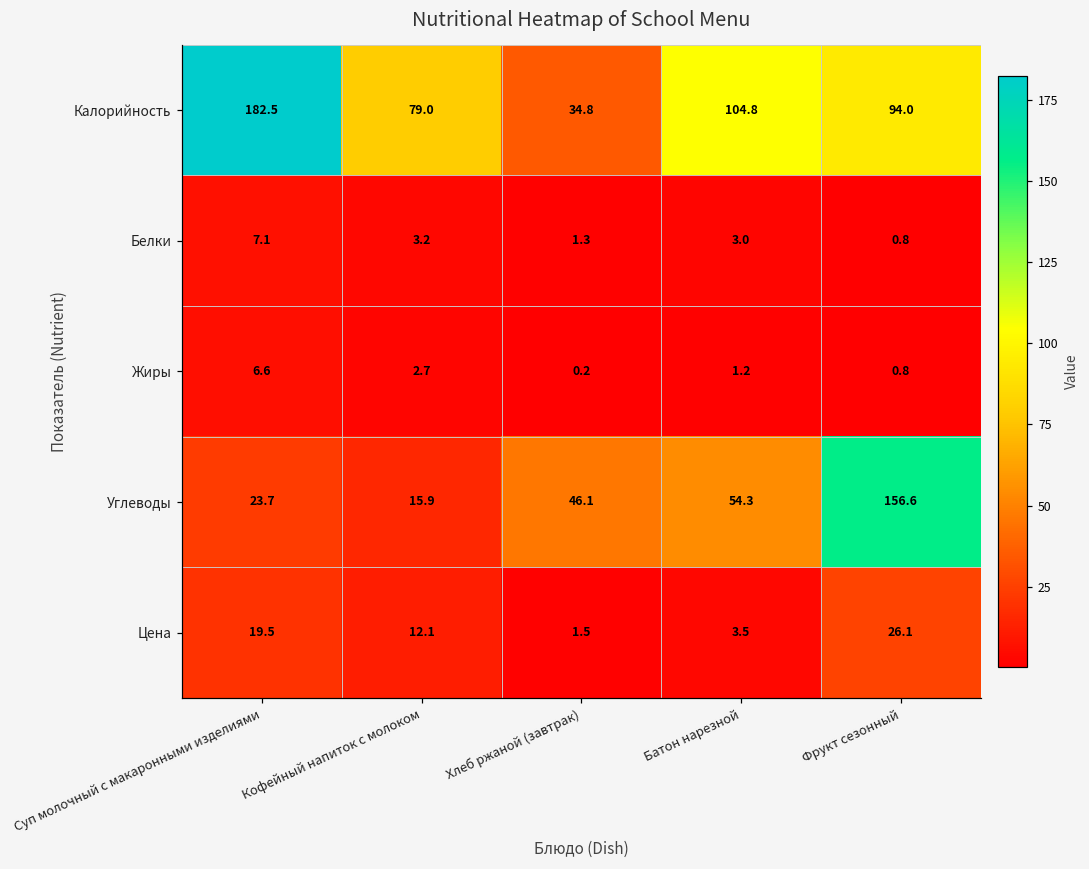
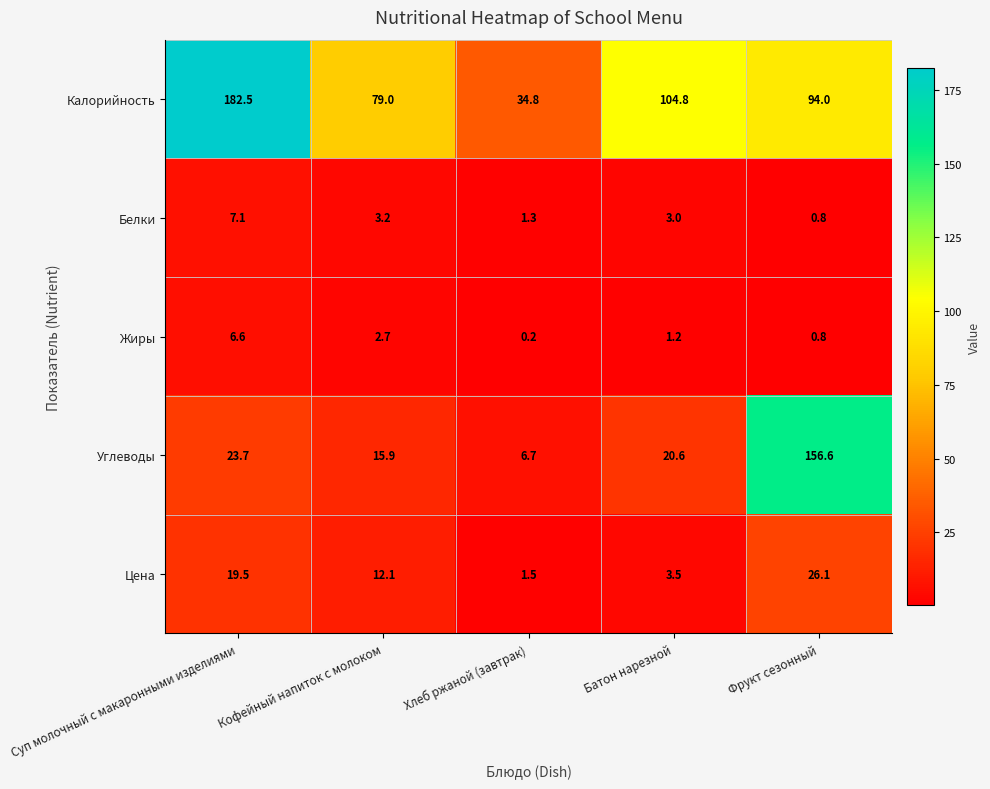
  {
    "Калорийность": {
      "Суп молочный с макаронными изделиями": 182.5,
      "Кофейный напиток с молоком": 79.0,
      "Хлеб ржаной (завтрак)": 34.8,
      "Батон нарезной": 104.8,
      "Фрукт сезонный": 94.0
    },
    "Белки": {
      "Суп молочный с макаронными изделиями": 7.1,
      "Кофейный напиток с молоком": 3.2,
      "Хлеб ржаной (завтрак)": 1.3,
      "Батон нарезной": 3.0,
      "Фрукт сезонный": 0.8
    },
    "Жиры": {
      "Суп молочный с макаронными изделиями": 6.6,
      "Кофейный напиток с молоком": 2.7,
      "Хлеб ржаной (завтрак)": 0.2,
      "Батон нарезной": 1.2,
      "Фрукт сезонный": 0.8
    },
    "Углеводы": {
      "Суп молочный с макаронными изделиями": 23.7,
      "Кофейный напиток с молоком": 15.9,
-     "Хлеб ржаной (завтрак)": 46.1,
-     "Батон нарезной": 54.3,
+     "Хлеб ржаной (завтрак)": 6.7,
+     "Батон нарезной": 20.6,
      "Фрукт сезонный": 156.6
    },
    "Цена": {
      "Суп молочный с макаронными изделиями": 19.5,
      "Кофейный напиток с молоком": 12.1,
      "Хлеб ржаной (завтрак)": 1.5,
      "Батон нарезной": 3.5,
      "Фрукт сезонный": 26.1
    }
  }
